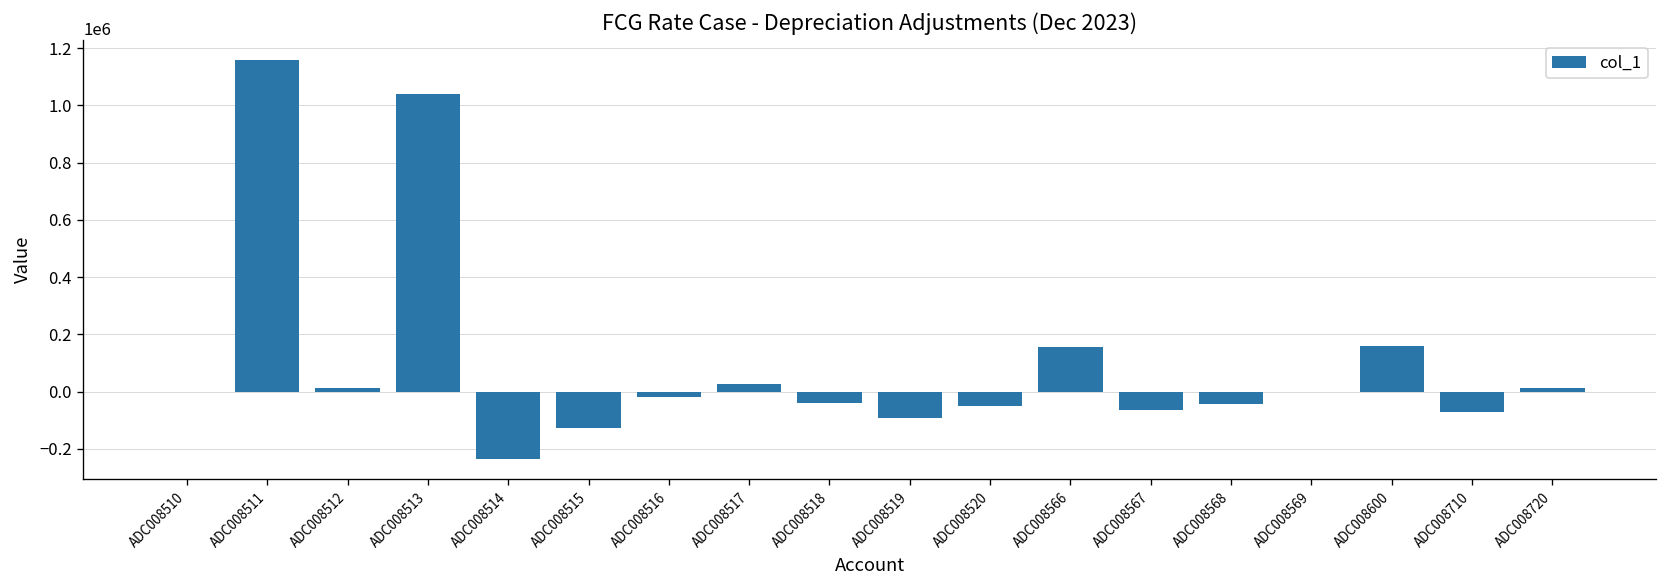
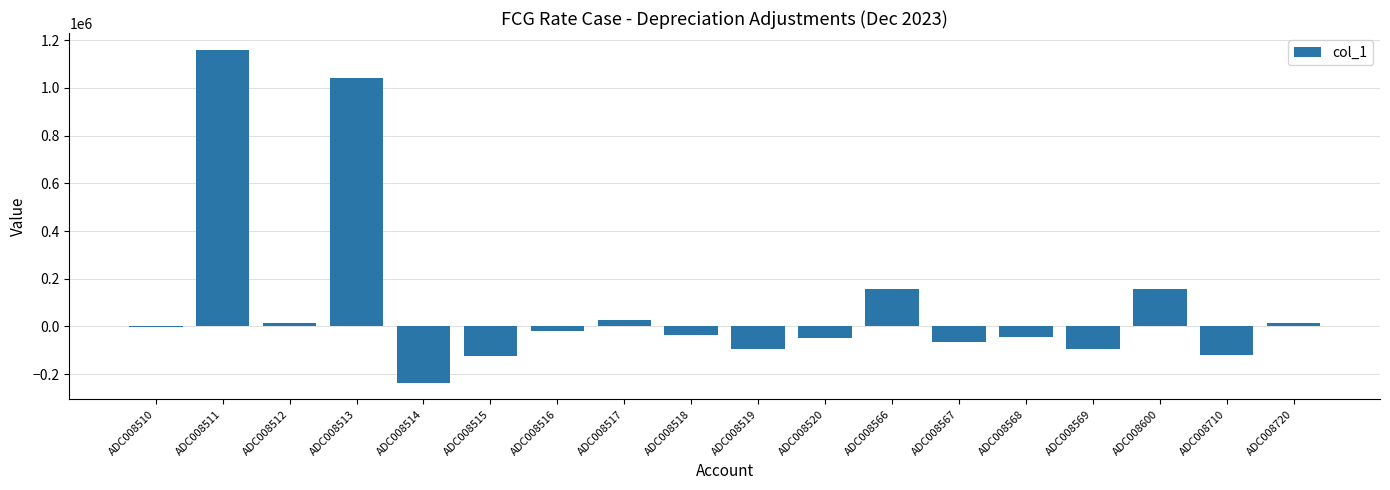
  {
    "ADC008511": 1160000,
    "ADC008512": 10000,
    "ADC008513": 1040000,
    "ADC008514": -240000,
    "ADC008515": -130000,
    "ADC008516": -20000,
    "ADC008517": 30000,
    "ADC008518": -40000,
    "ADC008519": -90000,
    "ADC008520": -50000,
    "ADC008566": 160000,
    "ADC008567": -70000,
    "ADC008568": -40000,
-   "ADC008569": 0,
+   "ADC008569": -90000,
    "ADC008600": 160000,
-   "ADC008710": -70000,
+   "ADC008710": -120000,
    "ADC008720": 10000
  }
